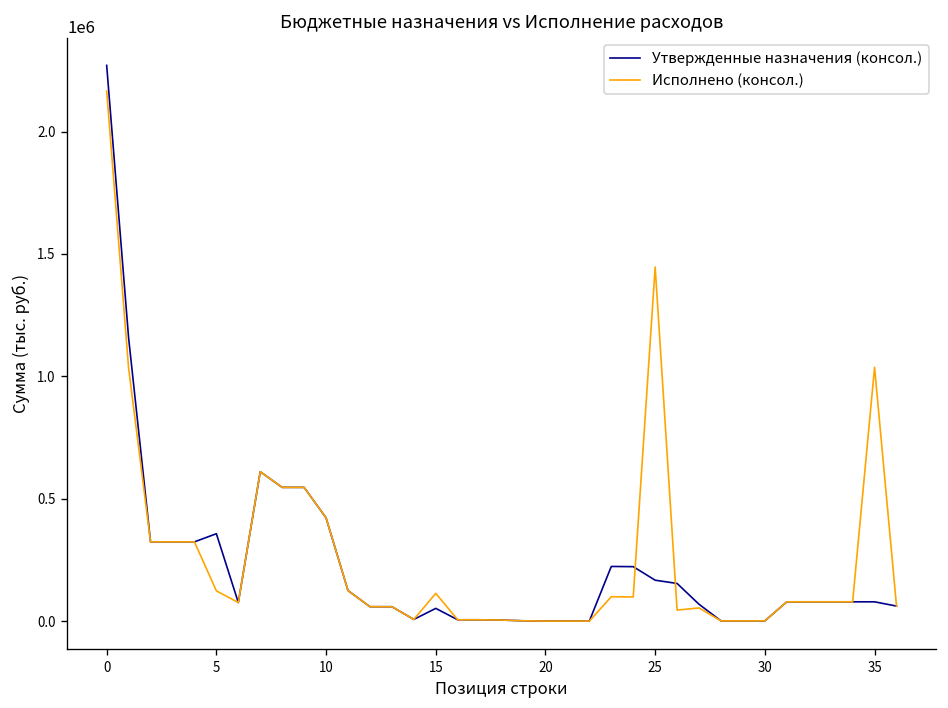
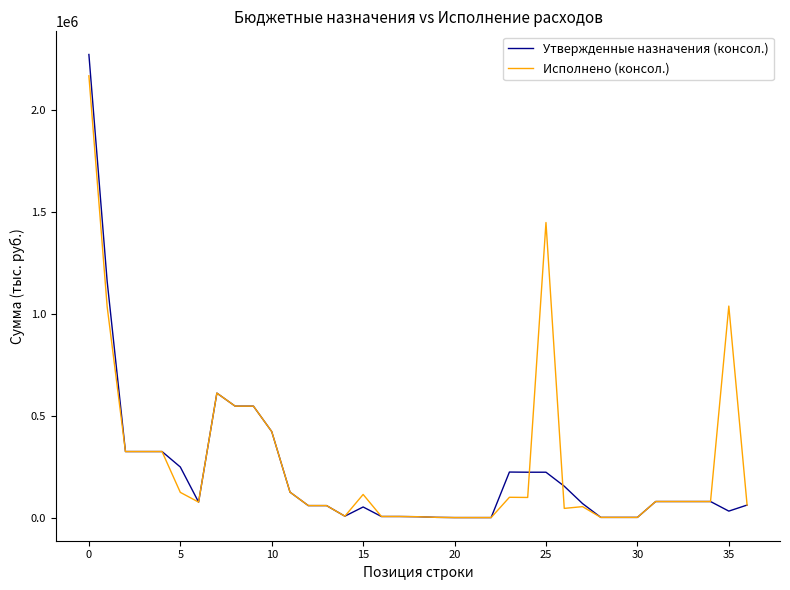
  {
    "Утвержденные назначения (консол.)": {
      "0": 2270000,
-     "5": 360000,
+     "5": 250000,
      "15": 50000,
-     "25": 170000,
-     "35": 80000
+     "25": 220000,
+     "35": 30000
    },
    "Исполнено (консол.)": {
      "0": 2170000,
      "5": 120000,
      "15": 110000,
      "25": 1450000,
      "35": 1040000
    }
  }
